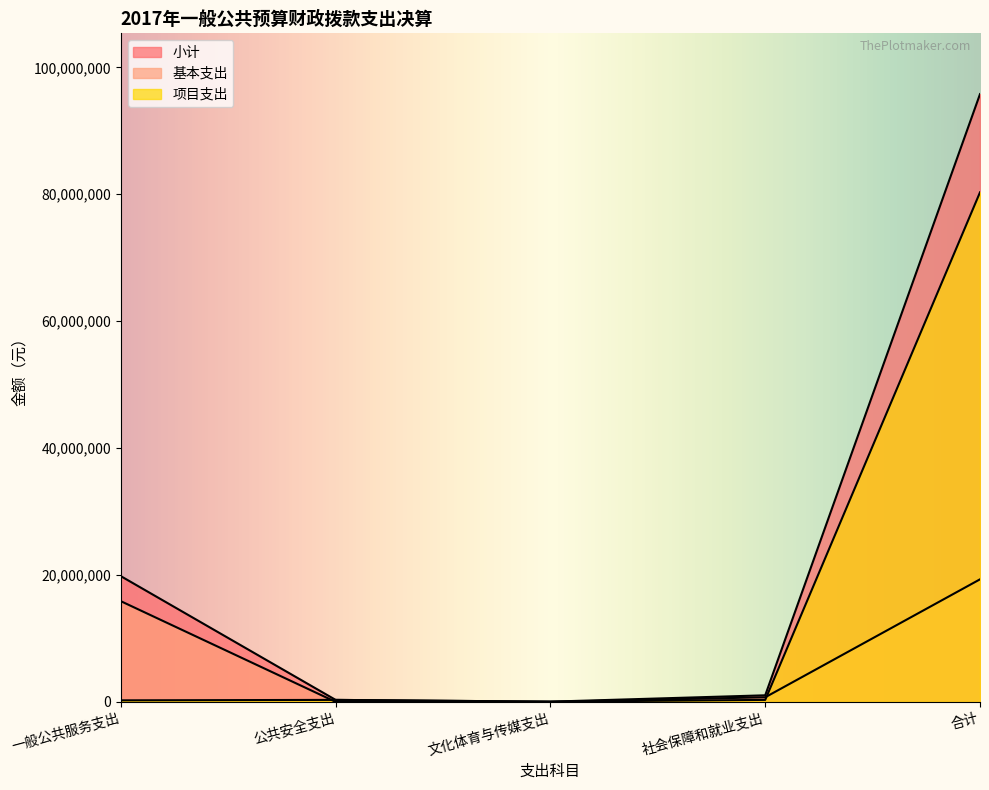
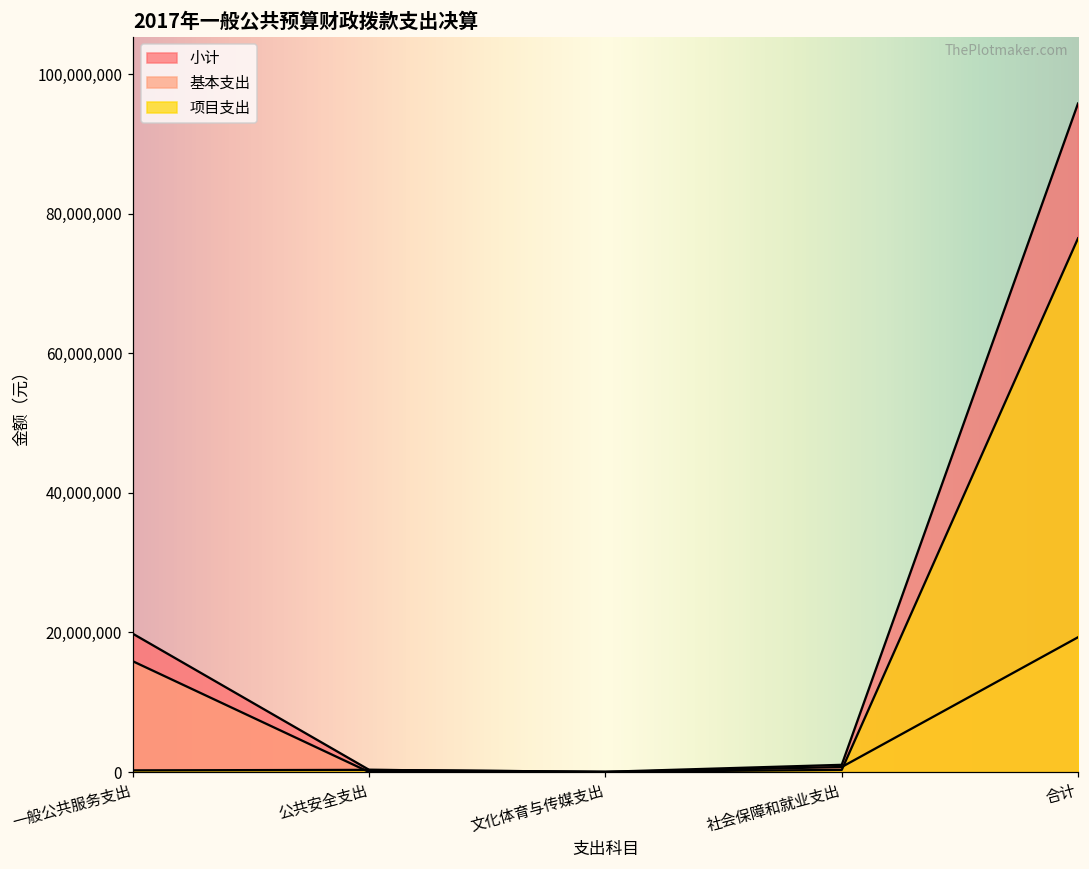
  {
    "项目支出": {
      "一般公共服务支出": "0",
      "社会保障和就业支出": "0",
-     "合计": "80,000,000"
+     "合计": "76,000,000"
    }
  }
